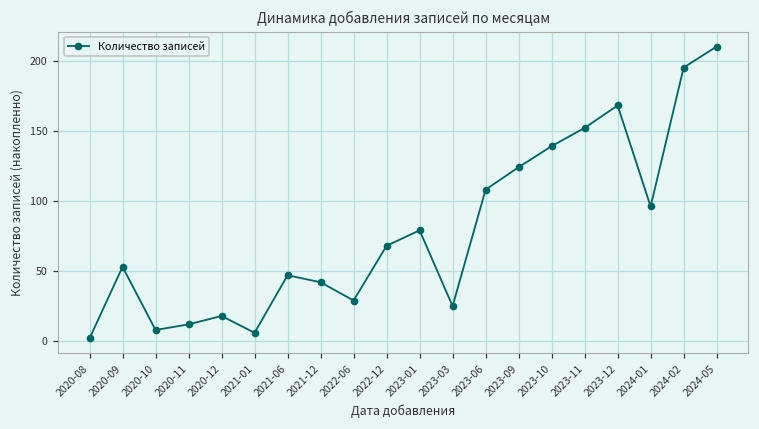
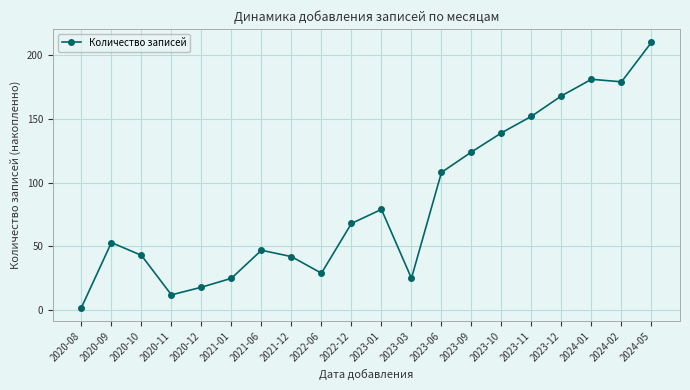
  {
    "2020-08": 2,
    "2020-09": 53,
-   "2020-10": 8,
+   "2020-10": 43,
    "2020-11": 12,
    "2020-12": 18,
-   "2021-01": 6,
+   "2021-01": 25,
    "2021-06": 47,
    "2021-12": 42,
    "2022-06": 29,
    "2022-12": 68,
    "2023-01": 79,
    "2023-03": 25,
    "2023-06": 108,
    "2023-09": 124,
    "2023-10": 139,
    "2023-11": 152,
    "2023-12": 168,
-   "2024-01": 96,
-   "2024-02": 195,
+   "2024-01": 181,
+   "2024-02": 179,
    "2024-05": 210
  }
